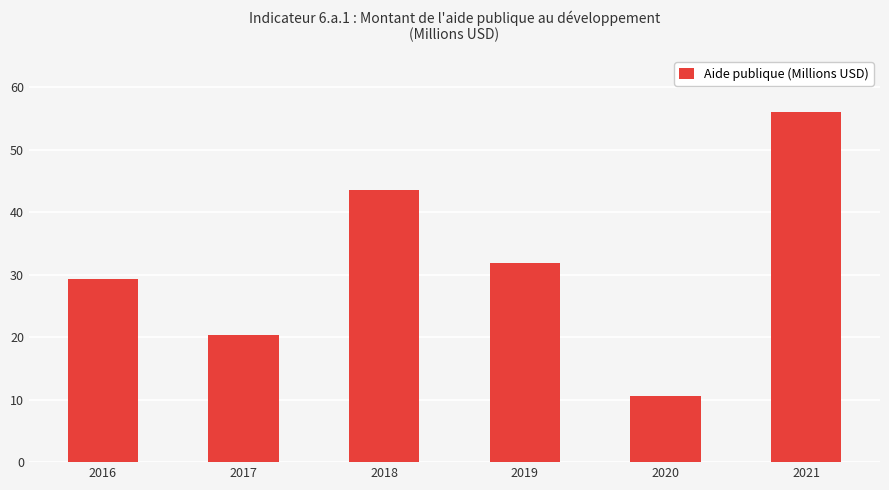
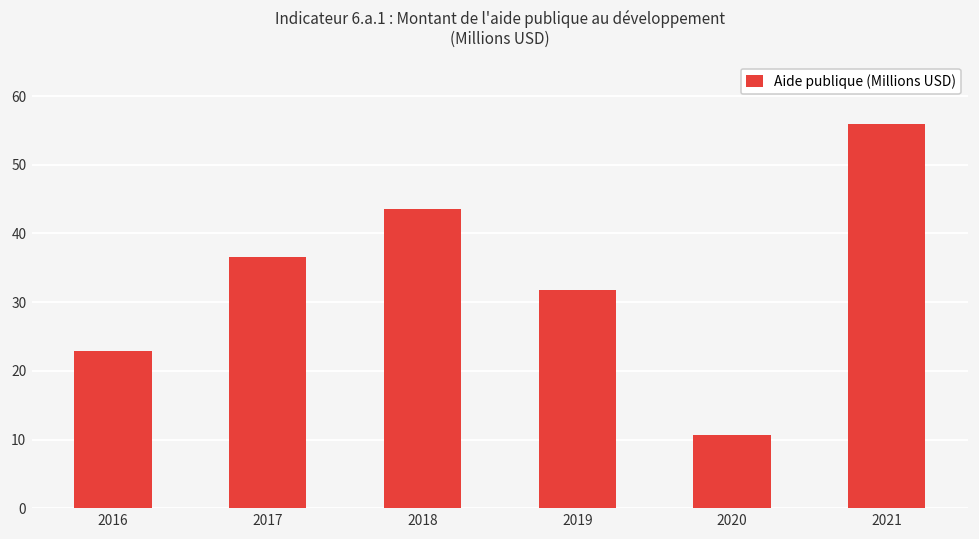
  {
-   "2016": 29,
-   "2017": 20,
+   "2016": 23,
+   "2017": 37,
    "2018": 44,
    "2019": 32,
    "2020": 11,
    "2021": 56
  }
